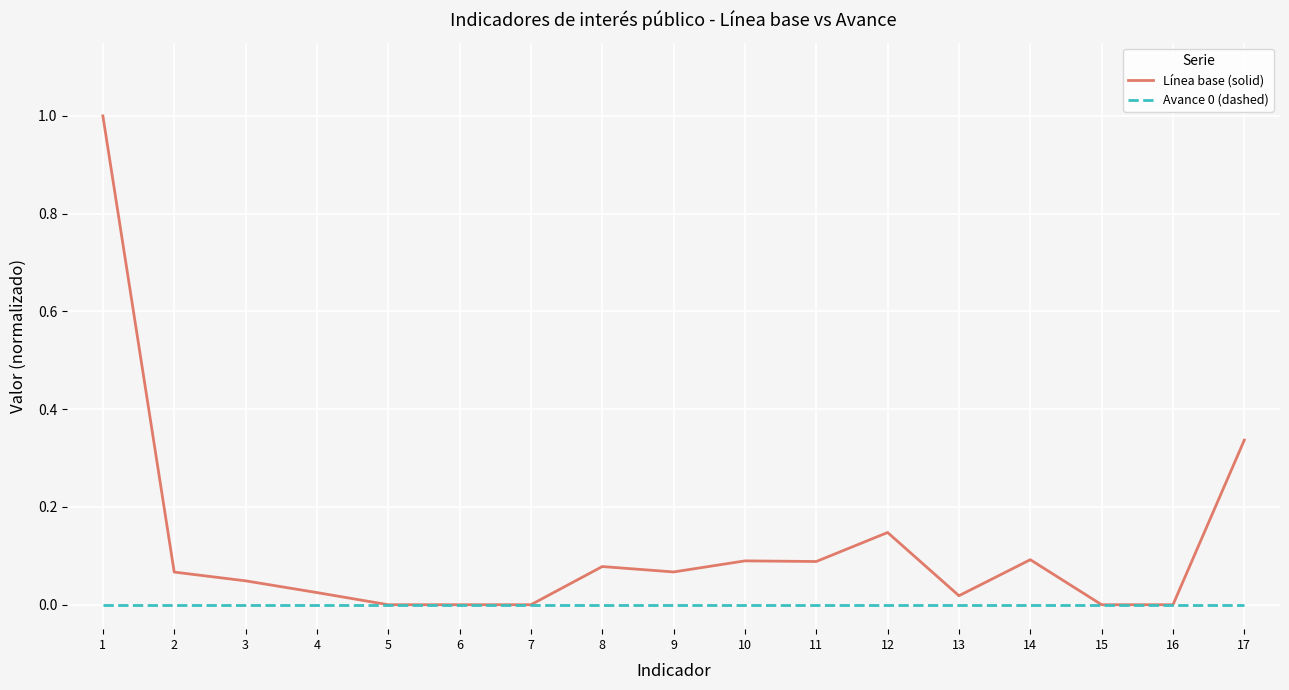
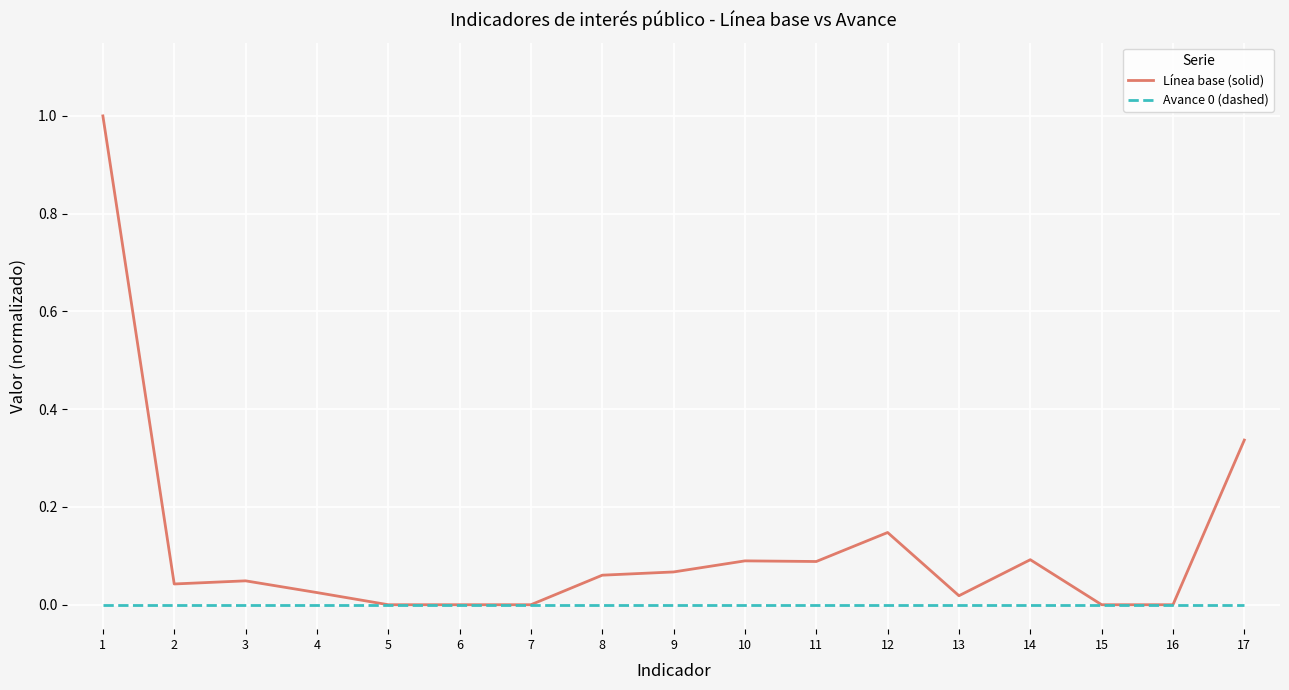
  {
    "Línea base (solid)": {
      "1": 1.00,
-     "2": 0.07,
+     "2": 0.04,
      "3": 0.05,
      "4": 0.02,
-     "8": 0.08,
+     "8": 0.06,
      "9": 0.07,
      "10": 0.09,
      "11": 0.09,
      "12": 0.15,
      "13": 0.02,
      "14": 0.09,
      "17": 0.34
    },
    "Avance 0 (dashed)": {
      "1": 0.00,
      "2": 0.00,
      "3": 0.00,
      "4": 0.00,
      "8": 0.00,
      "9": 0.00,
      "10": 0.00,
      "11": 0.00,
      "12": 0.00,
      "13": 0.00,
      "14": 0.00,
      "17": 0.00
    }
  }
